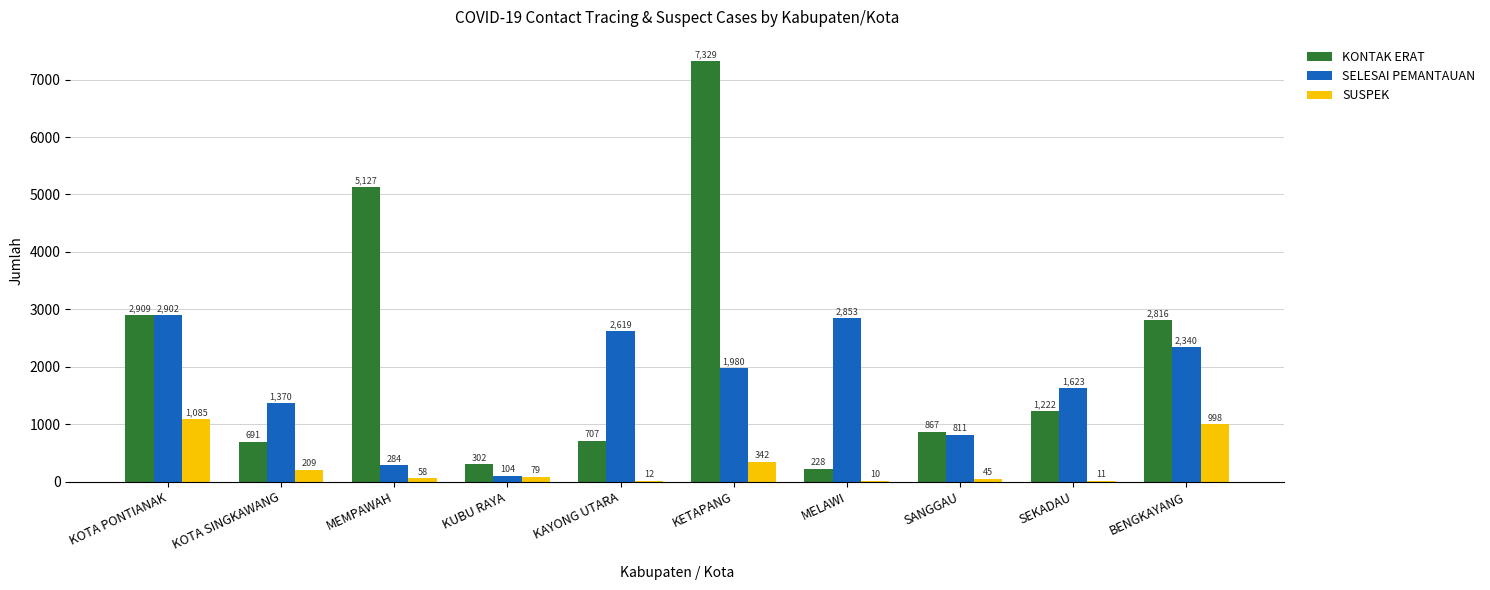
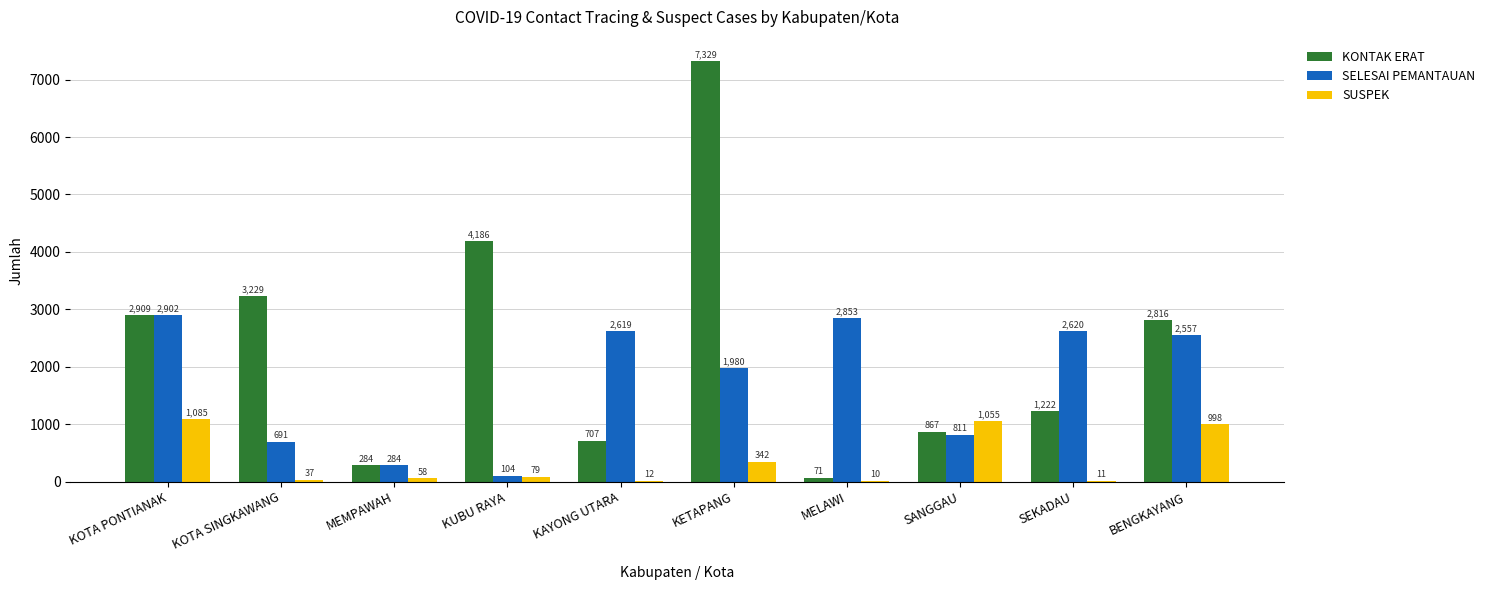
  {
    "KONTAK ERAT": {
      "KOTA PONTIANAK": "2,909",
-     "KOTA SINGKAWANG": "691",
-     "MEMPAWAH": "5,127",
-     "KUBU RAYA": "302",
+     "KOTA SINGKAWANG": "3,229",
+     "MEMPAWAH": "284",
+     "KUBU RAYA": "4,186",
      "KAYONG UTARA": "707",
      "KETAPANG": "7,329",
-     "MELAWI": "228",
+     "MELAWI": "71",
      "SANGGAU": "867",
      "SEKADAU": "1,222",
      "BENGKAYANG": "2,816"
    },
    "SELESAI PEMANTAUAN": {
      "KOTA PONTIANAK": "2,902",
-     "KOTA SINGKAWANG": "1,370",
+     "KOTA SINGKAWANG": "691",
      "MEMPAWAH": "284",
      "KUBU RAYA": "104",
      "KAYONG UTARA": "2,619",
      "KETAPANG": "1,980",
      "MELAWI": "2,853",
      "SANGGAU": "811",
-     "SEKADAU": "1,623",
-     "BENGKAYANG": "2,340"
+     "SEKADAU": "2,620",
+     "BENGKAYANG": "2,557"
    },
    "SUSPEK": {
      "KOTA PONTIANAK": "1,085",
-     "KOTA SINGKAWANG": "209",
+     "KOTA SINGKAWANG": "37",
      "MEMPAWAH": "58",
      "KUBU RAYA": "79",
      "KAYONG UTARA": "12",
      "KETAPANG": "342",
      "MELAWI": "10",
-     "SANGGAU": "45",
+     "SANGGAU": "1,055",
      "SEKADAU": "11",
      "BENGKAYANG": "998"
    }
  }
